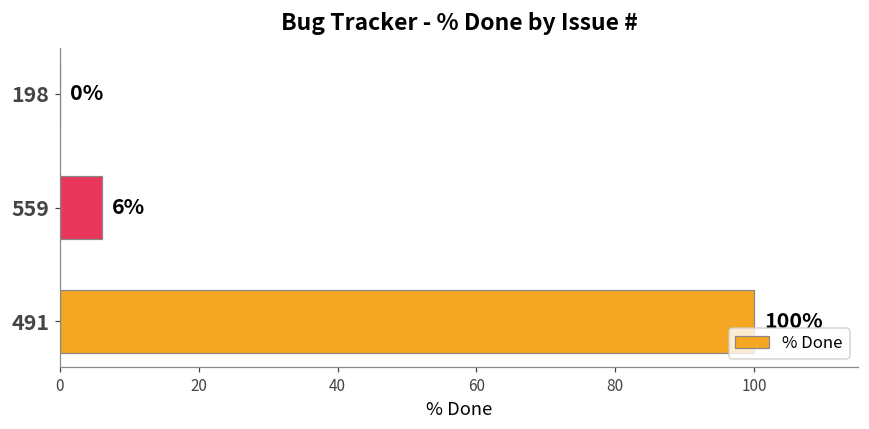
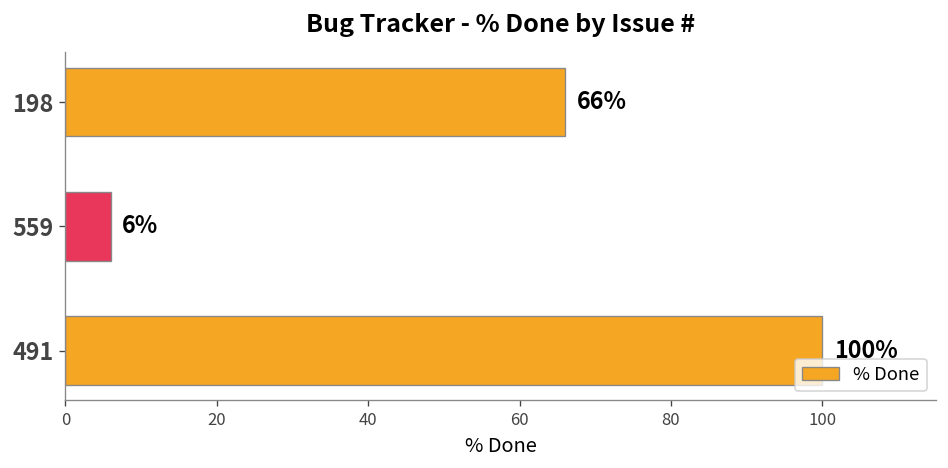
  {
-   "198": "0%",
+   "198": "66%",
    "559": "6%"
  }
